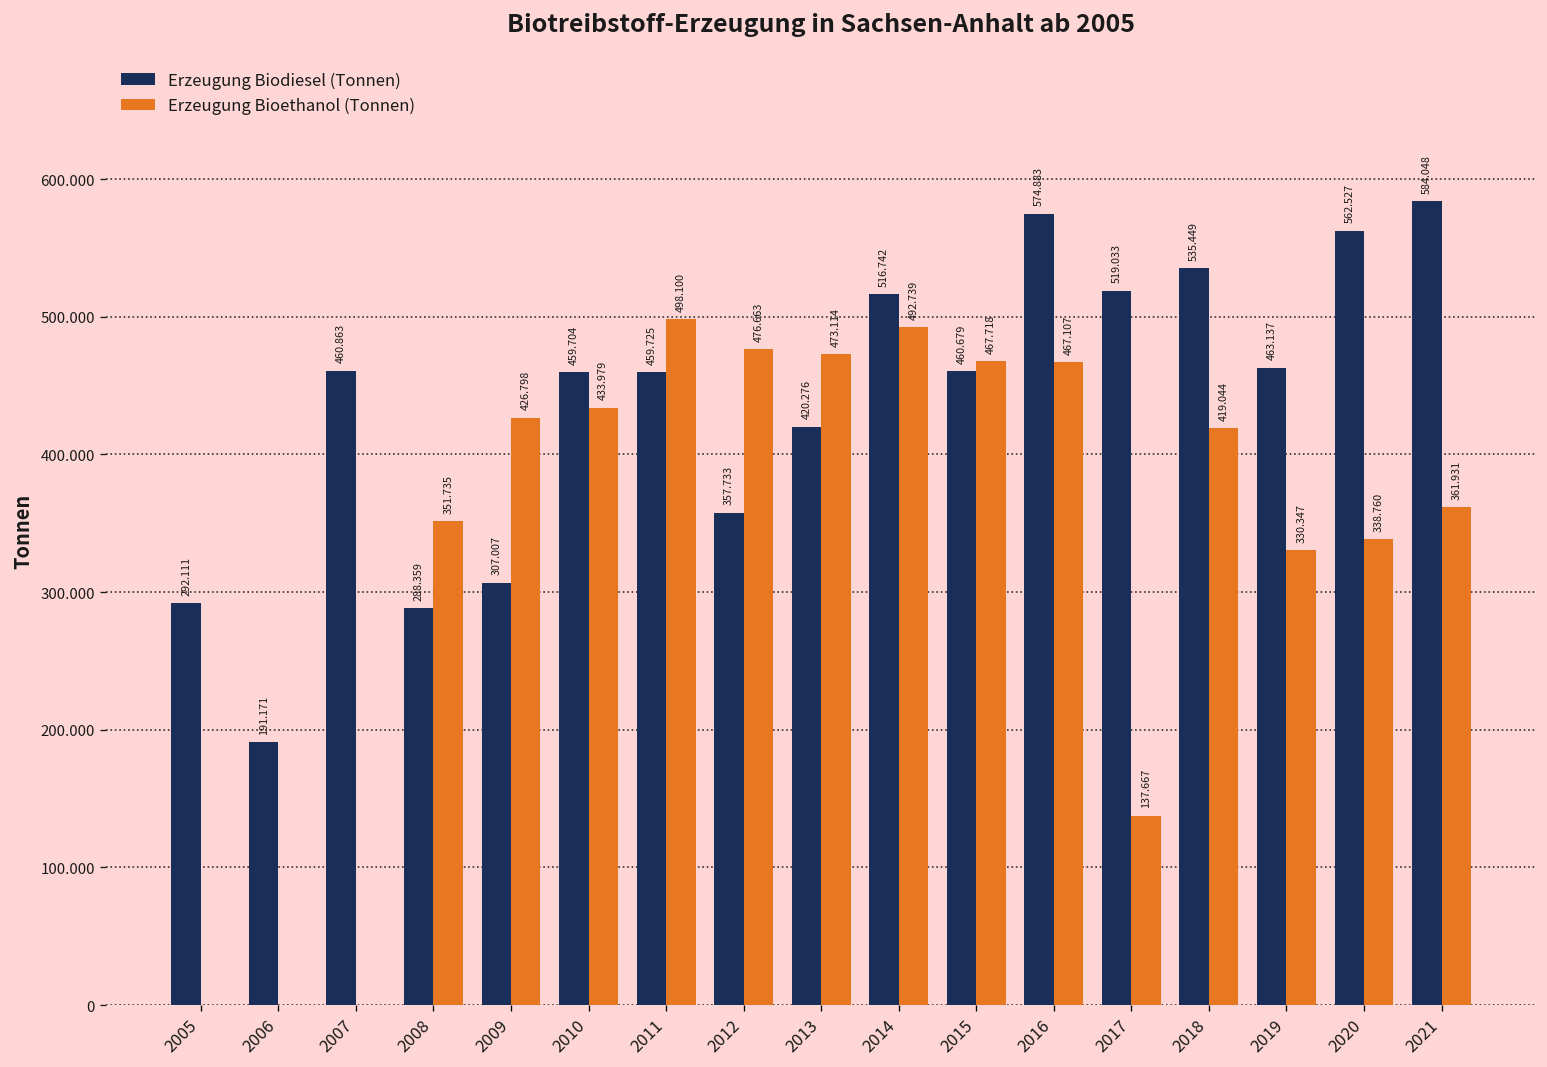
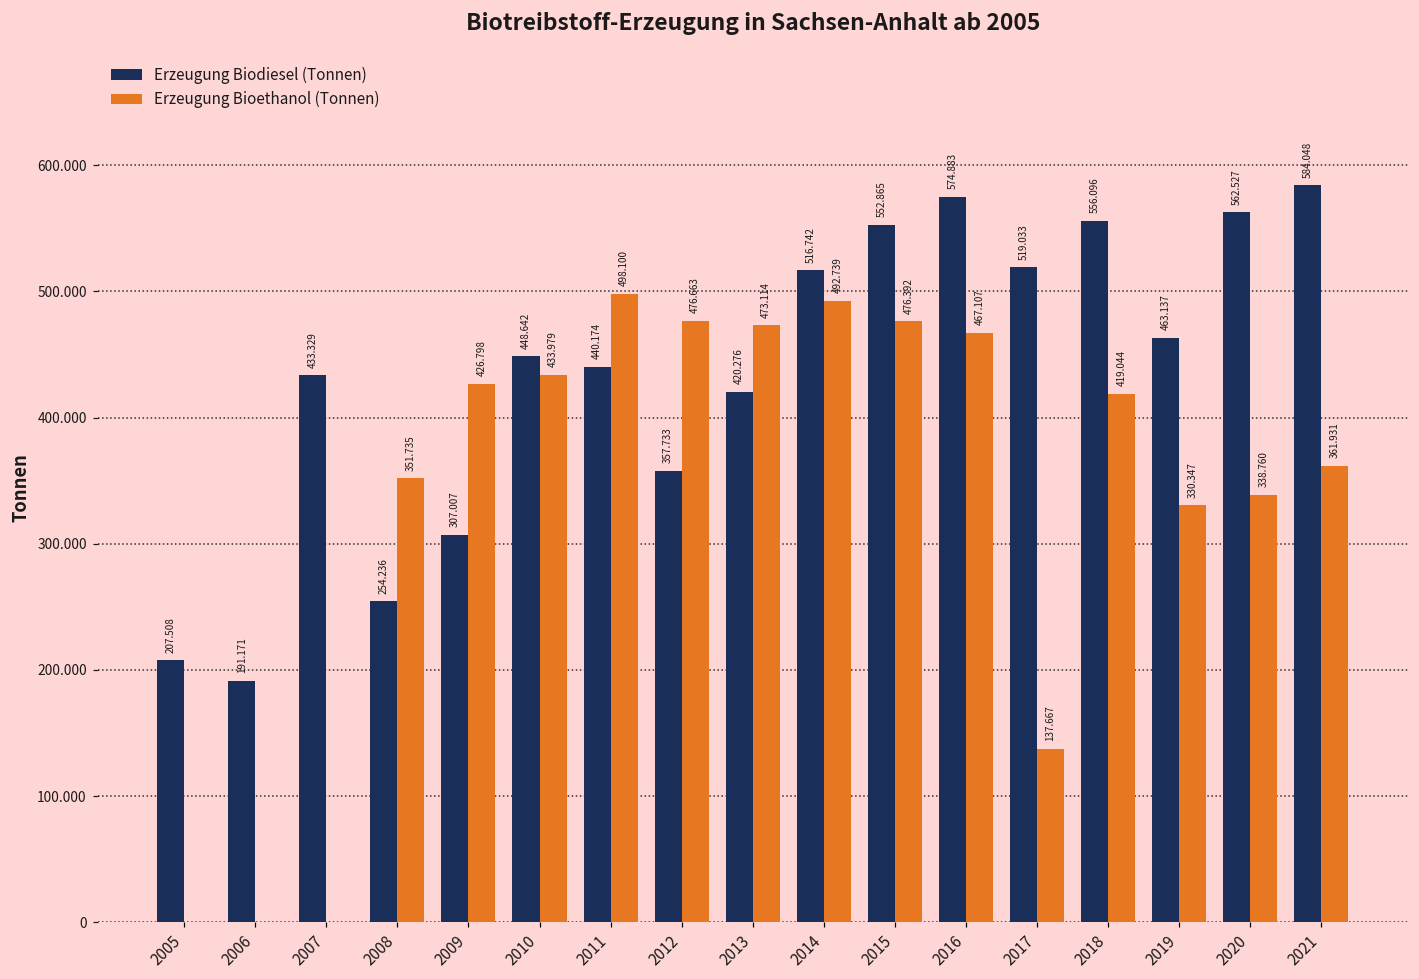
  {
    "Erzeugung Biodiesel (Tonnen)": {
-     "2005": 292.111,
-     "2007": 460.863,
-     "2008": 288.359,
-     "2010": 459.704,
-     "2011": 459.725,
-     "2015": 460.679,
-     "2018": 535.449
+     "2005": 207.508,
+     "2007": 433.329,
+     "2008": 254.236,
+     "2010": 448.642,
+     "2011": 440.174,
+     "2015": 552.865,
+     "2018": 556.096
    },
    "Erzeugung Bioethanol (Tonnen)": {
-     "2015": 467.718
+     "2015": 476.392
    }
  }
